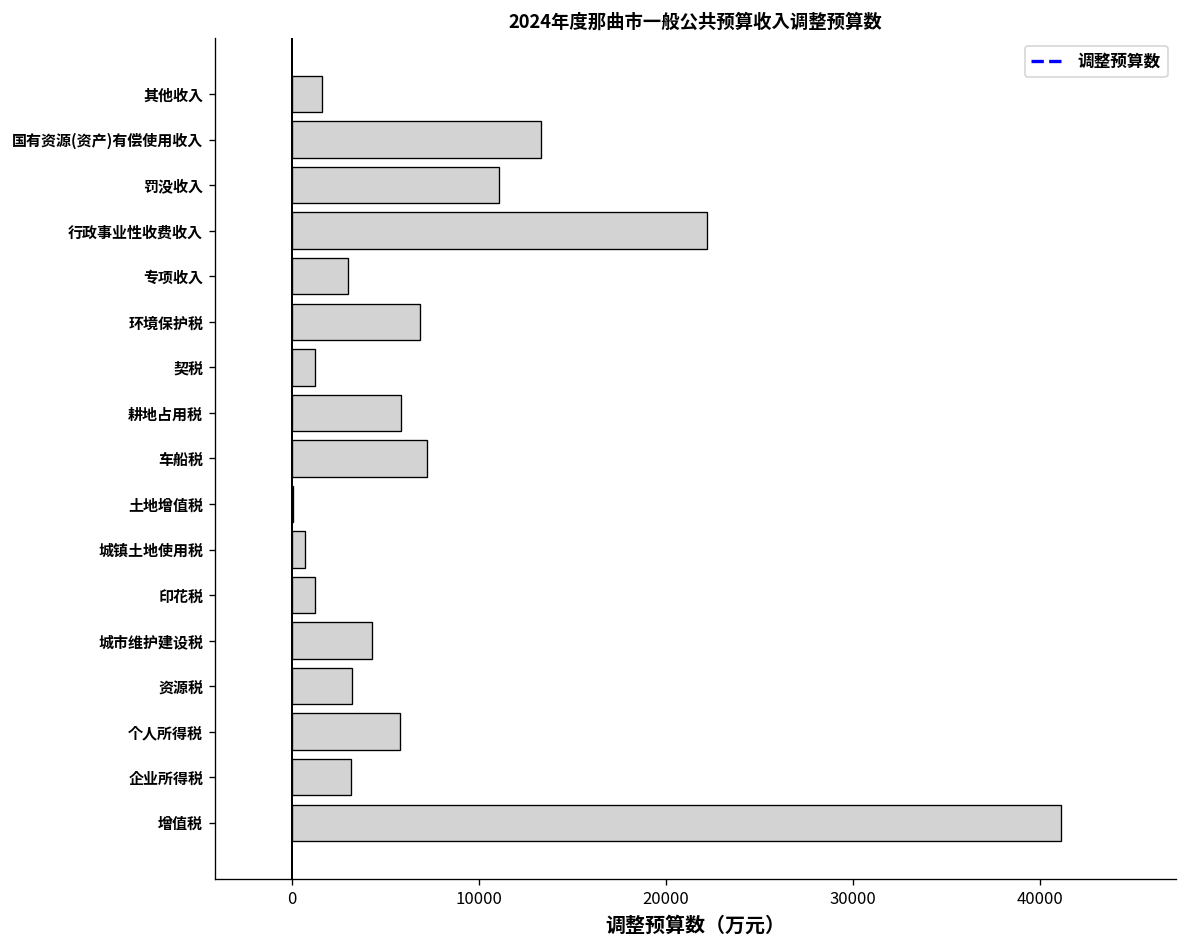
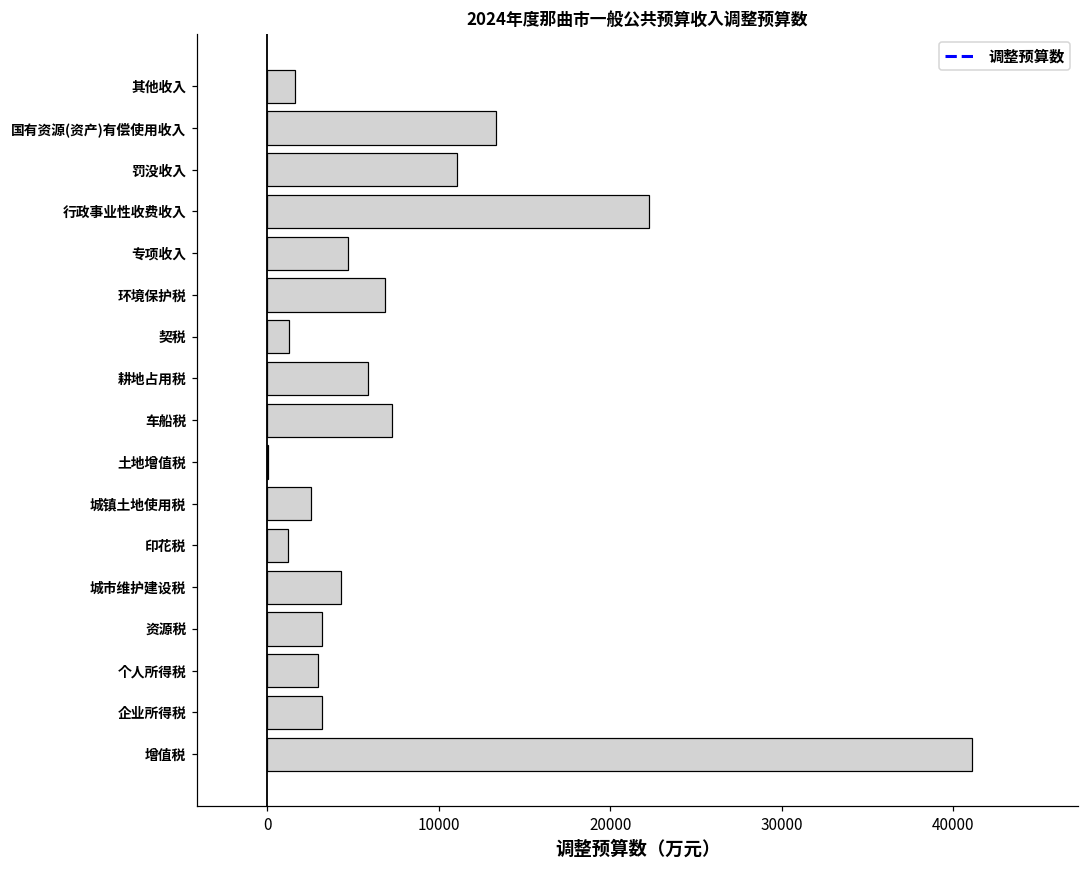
  {
    "其他收入": 1600,
    "国有资源(资产)有偿使用收入": 13300,
    "罚没收入": 11100,
    "行政事业性收费收入": 22200,
-   "专项收入": 3000,
+   "专项收入": 4700,
    "环境保护税": 6800,
    "契税": 1300,
    "耕地占用税": 5800,
    "车船税": 7300,
-   "城镇土地使用税": 700,
+   "城镇土地使用税": 2500,
    "印花税": 1200,
    "城市维护建设税": 4300,
    "资源税": 3200,
-   "个人所得税": 5800,
+   "个人所得税": 3000,
    "企业所得税": 3200,
    "增值税": 41100
  }
